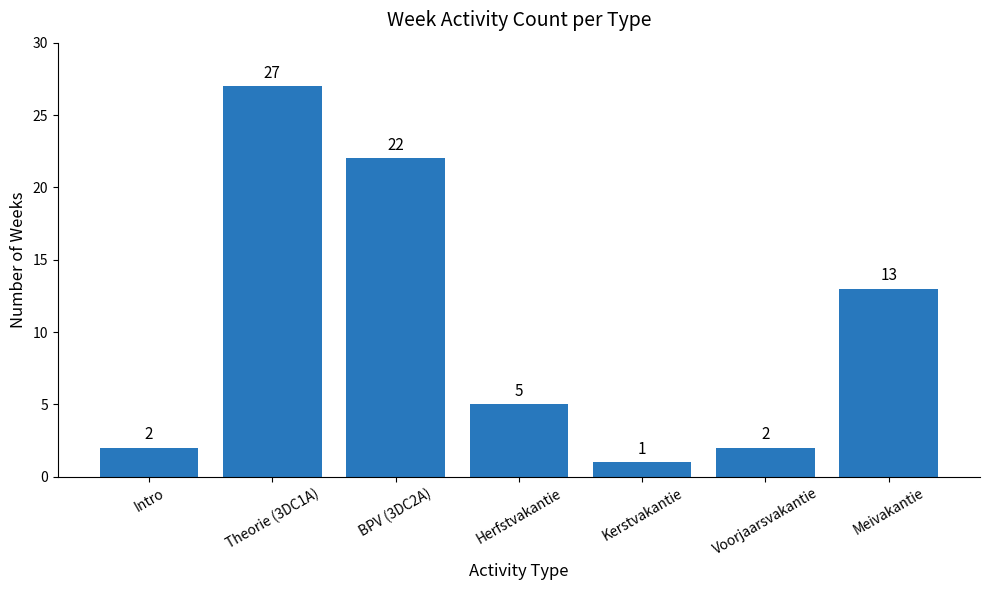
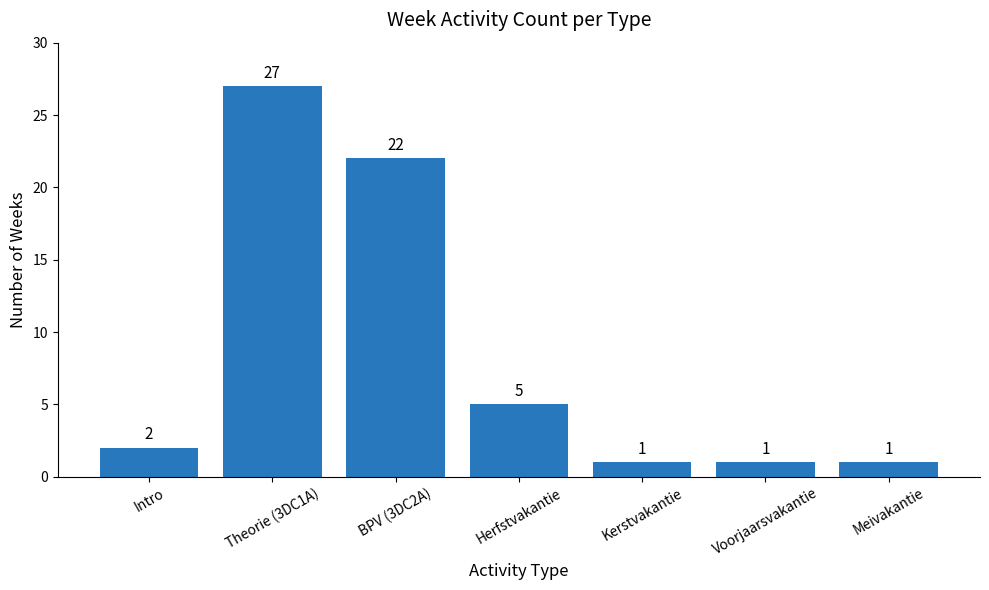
  {
    "Intro": 2,
    "Theorie (3DC1A)": 27,
    "BPV (3DC2A)": 22,
    "Herfstvakantie": 5,
    "Kerstvakantie": 1,
-   "Voorjaarsvakantie": 2,
-   "Meivakantie": 13
+   "Voorjaarsvakantie": 1,
+   "Meivakantie": 1
  }
